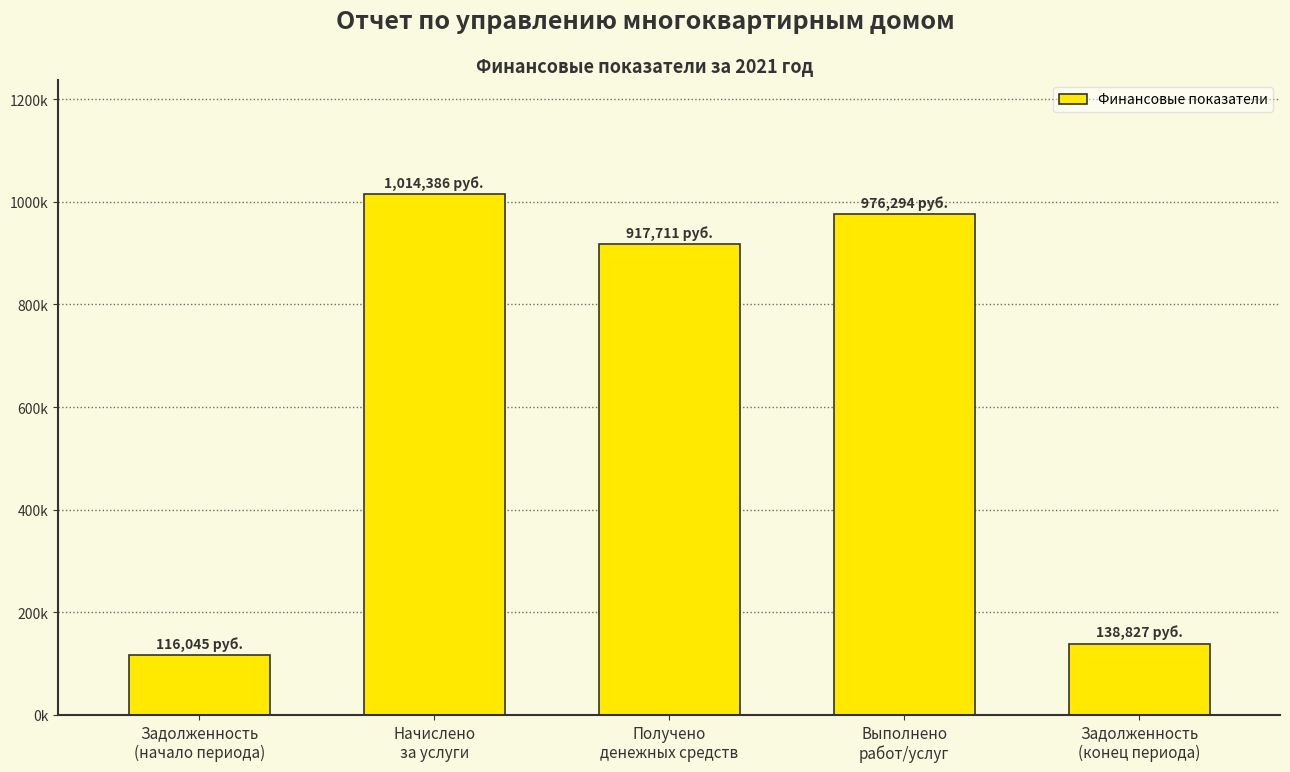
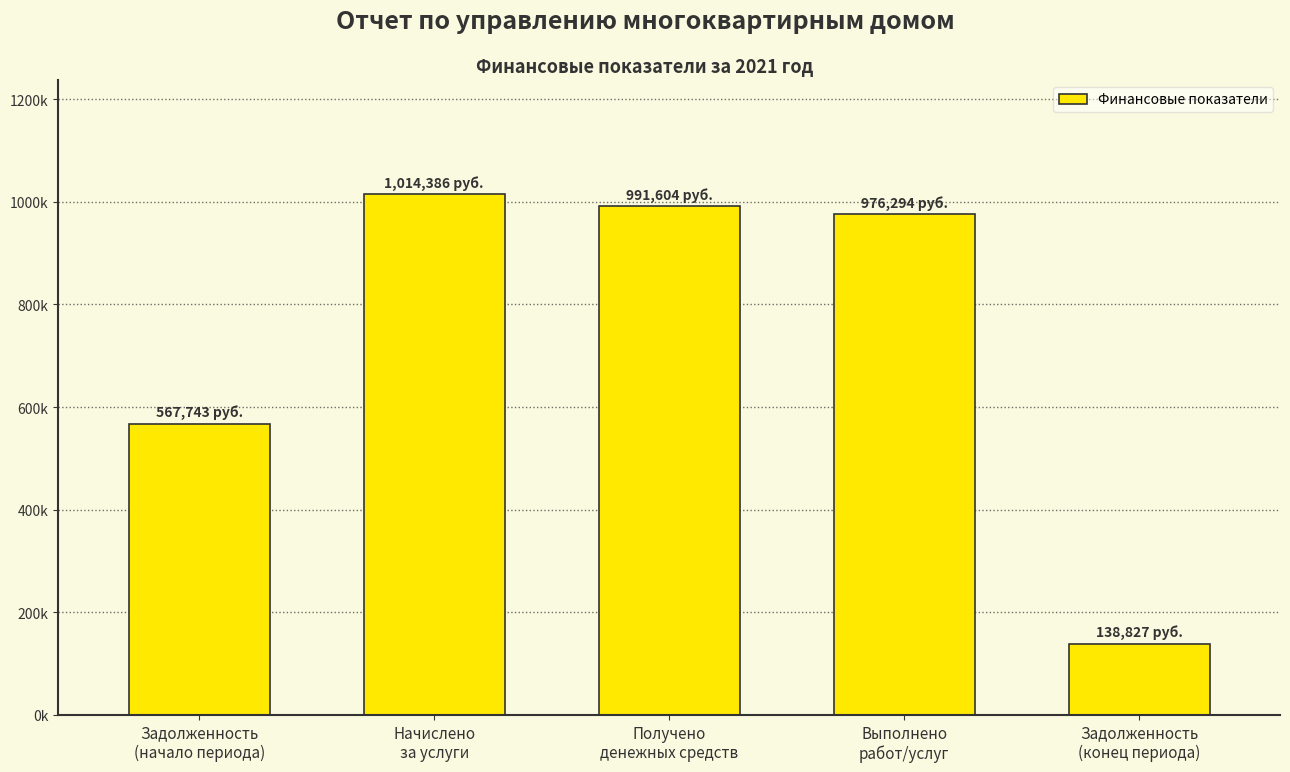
  {
-   "Задолженность (начало периода)": "116,045",
+   "Задолженность (начало периода)": "567,743",
    "Начислено за услуги": "1,014,386",
-   "Получено денежных средств": "917,711",
+   "Получено денежных средств": "991,604",
    "Выполнено работ/услуг": "976,294",
    "Задолженность (конец периода)": "138,827"
  }
